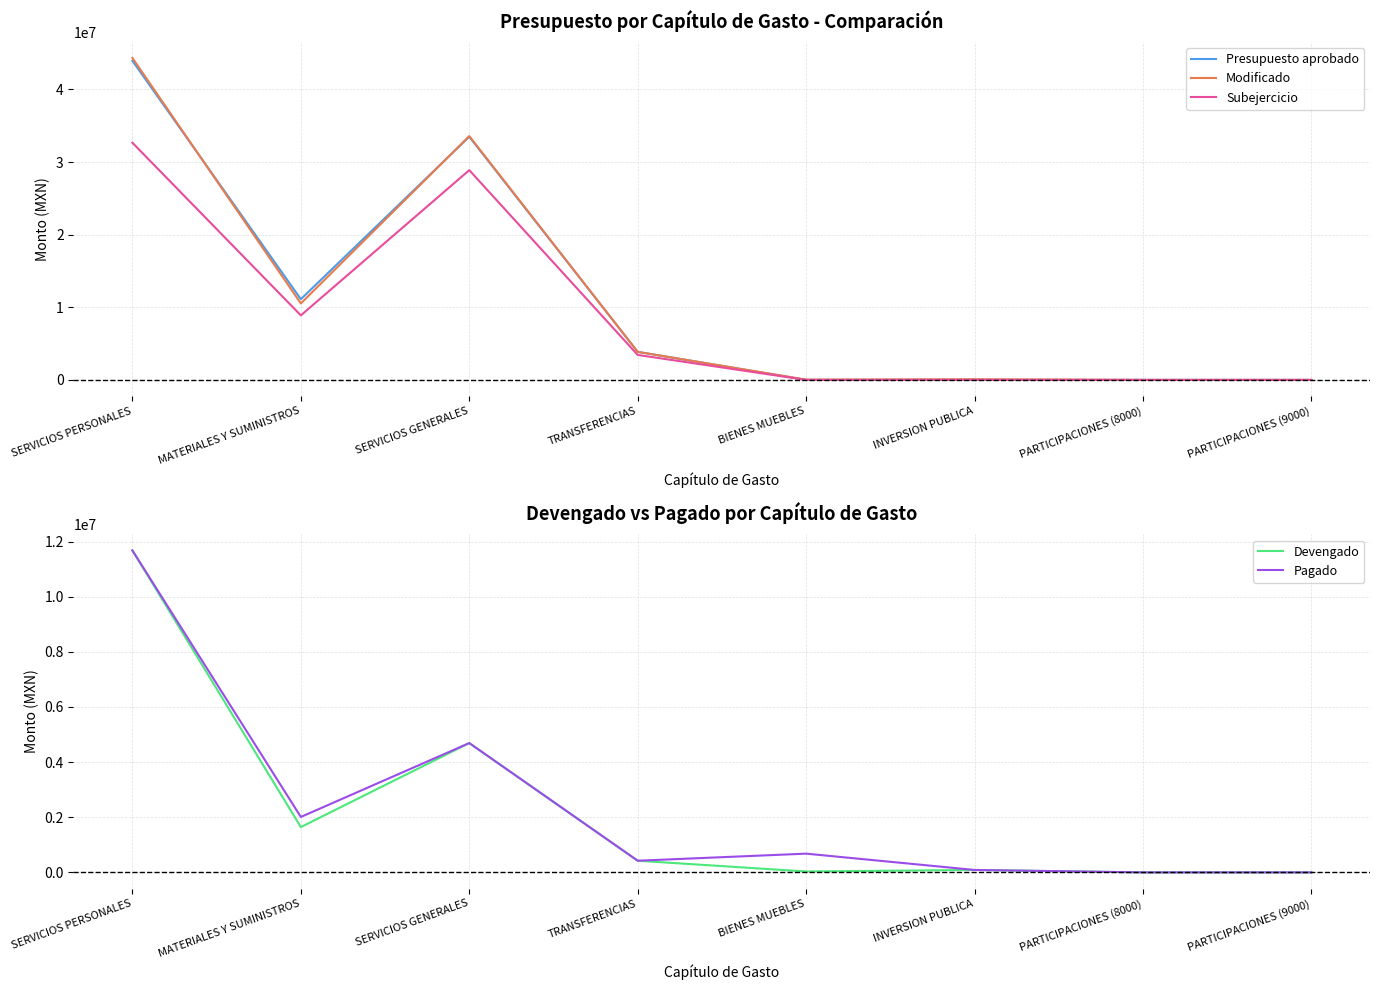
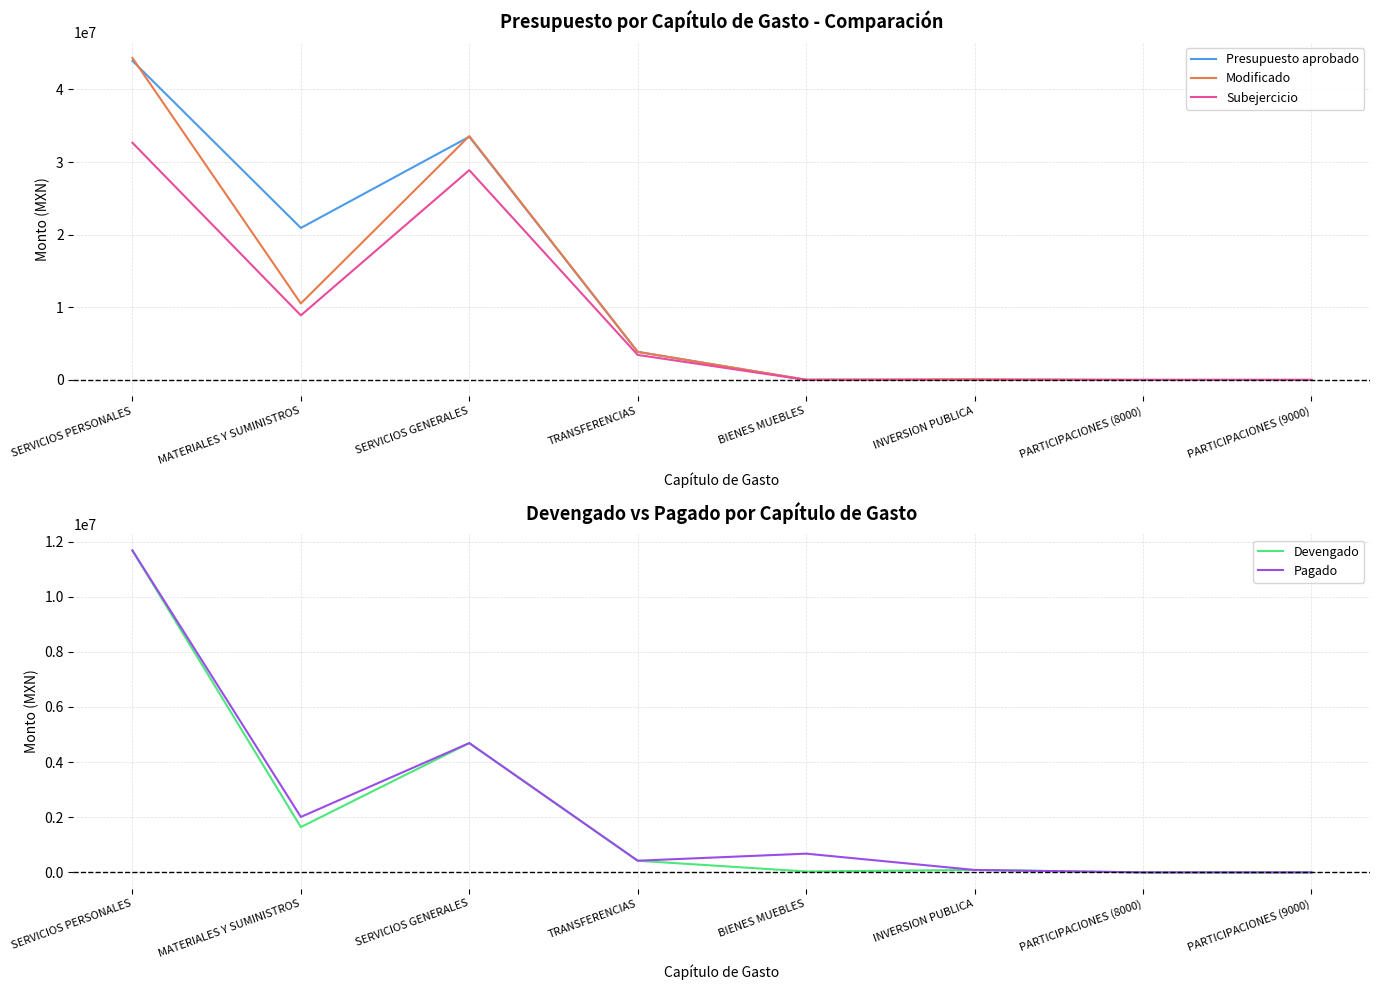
  {
    "Presupuesto por Capítulo de Gasto - Comparación": {
      "Presupuesto aprobado": {
        "SERVICIOS PERSONALES": 44000000,
-       "MATERIALES Y SUMINISTROS": 11000000
+       "MATERIALES Y SUMINISTROS": 21000000
      },
      "Modificado": {
        "SERVICIOS PERSONALES": 44000000,
        "MATERIALES Y SUMINISTROS": 11000000
      },
      "Subejercicio": {
        "SERVICIOS PERSONALES": 33000000,
        "MATERIALES Y SUMINISTROS": 9000000,
        "SERVICIOS GENERALES": 29000000,
        "TRANSFERENCIAS": 3000000
      }
    },
    "Devengado vs Pagado por Capítulo de Gasto": {
      "Devengado": {
        "MATERIALES Y SUMINISTROS": 1600000,
        "BIENES MUEBLES": 0
      },
      "Pagado": {
        "MATERIALES Y SUMINISTROS": 2000000,
        "BIENES MUEBLES": 700000
      }
    }
  }
